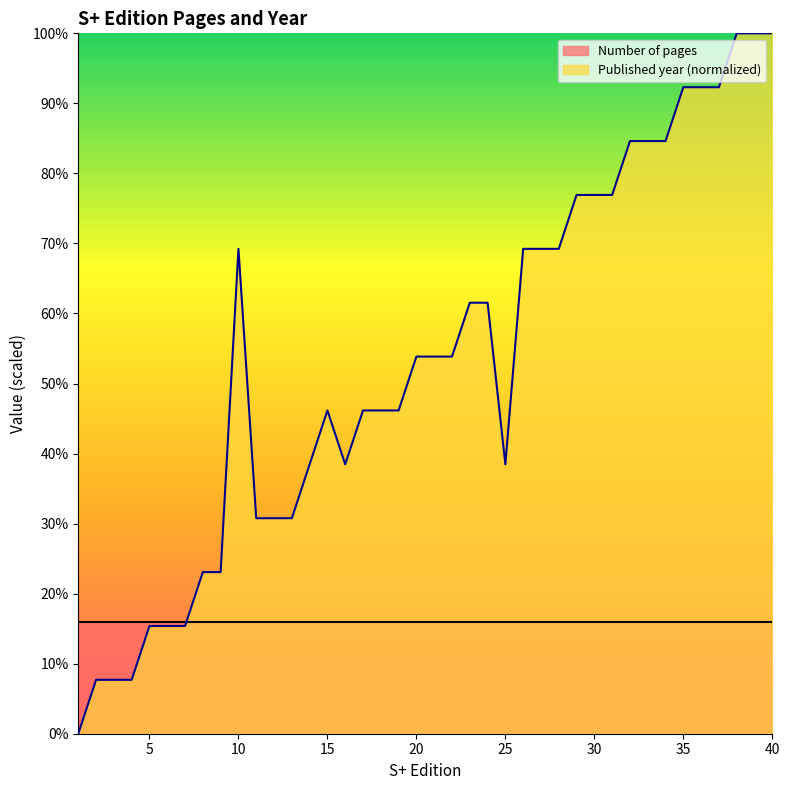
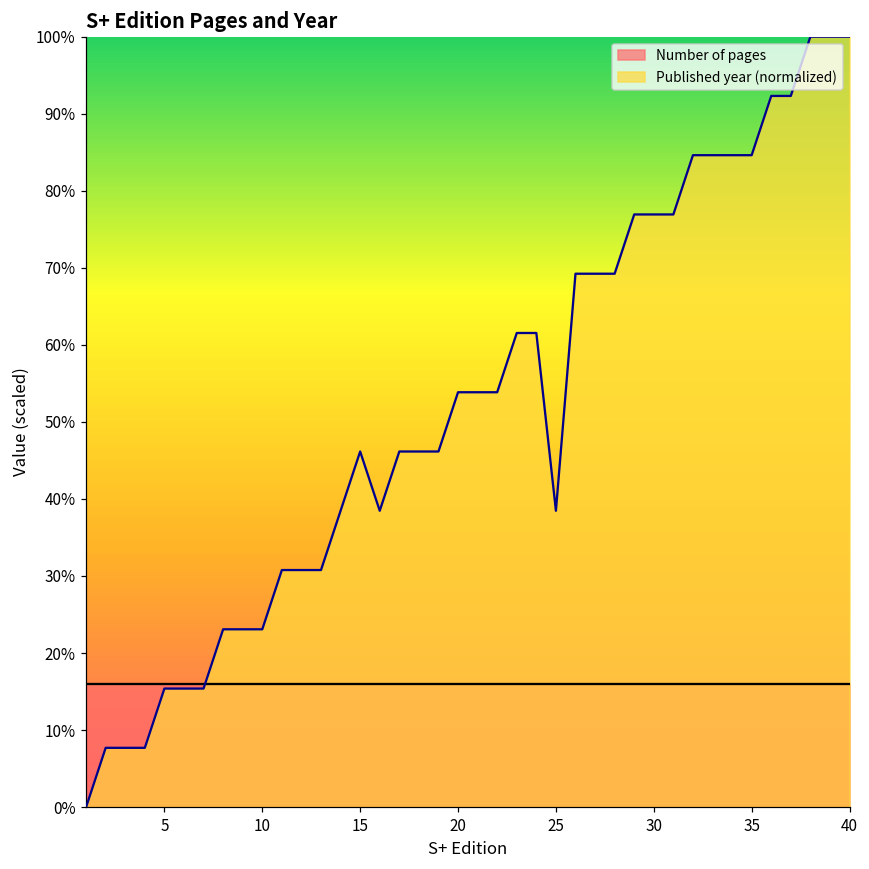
  {
    "Number of pages": {
      "5": "16%",
      "10": "16%",
      "15": "16%",
      "20": "16%",
      "25": "16%",
      "30": "16%",
      "35": "16%",
      "40": "16%"
    },
    "Published year (normalized)": {
      "5": "15%",
-     "10": "69%",
+     "10": "23%",
      "15": "46%",
      "20": "54%",
      "25": "38%",
      "30": "77%",
-     "35": "92%",
+     "35": "85%",
      "40": "100%"
    }
  }
